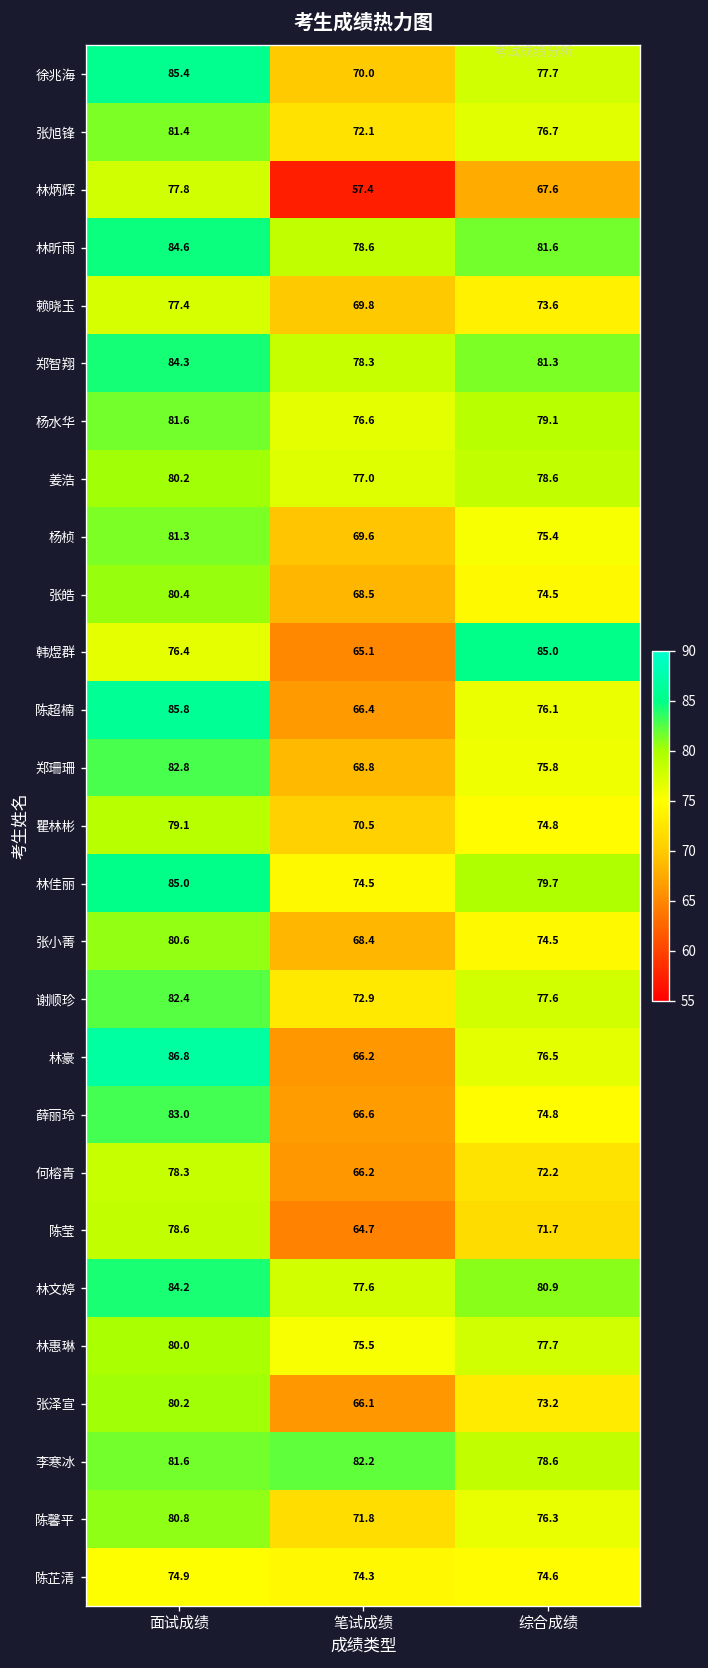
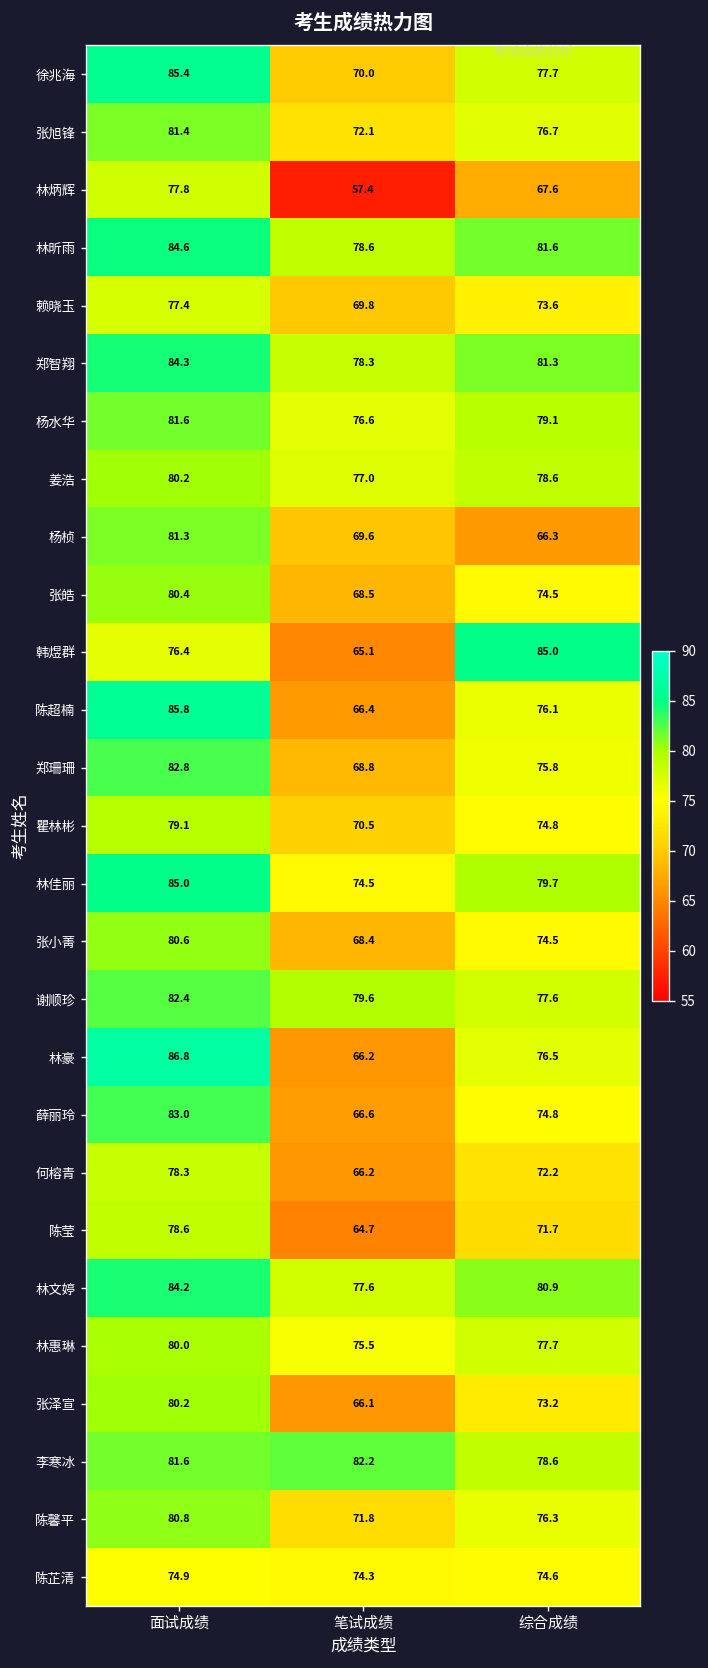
  {
    "徐兆海": {
      "面试成绩": 85.4,
      "笔试成绩": 70.0,
      "综合成绩": 77.7
    },
    "张旭锋": {
      "面试成绩": 81.4,
      "笔试成绩": 72.1,
      "综合成绩": 76.7
    },
    "林炳辉": {
      "面试成绩": 77.8,
      "笔试成绩": 57.4,
      "综合成绩": 67.6
    },
    "林昕雨": {
      "面试成绩": 84.6,
      "笔试成绩": 78.6,
      "综合成绩": 81.6
    },
    "赖晓玉": {
      "面试成绩": 77.4,
      "笔试成绩": 69.8,
      "综合成绩": 73.6
    },
    "郑智翔": {
      "面试成绩": 84.3,
      "笔试成绩": 78.3,
      "综合成绩": 81.3
    },
    "杨水华": {
      "面试成绩": 81.6,
      "笔试成绩": 76.6,
      "综合成绩": 79.1
    },
    "姜浩": {
      "面试成绩": 80.2,
      "笔试成绩": 77.0,
      "综合成绩": 78.6
    },
    "杨桢": {
      "面试成绩": 81.3,
      "笔试成绩": 69.6,
-     "综合成绩": 75.4
+     "综合成绩": 66.3
    },
    "张皓": {
      "面试成绩": 80.4,
      "笔试成绩": 68.5,
      "综合成绩": 74.5
    },
    "韩煜群": {
      "面试成绩": 76.4,
      "笔试成绩": 65.1,
      "综合成绩": 85.0
    },
    "陈超楠": {
      "面试成绩": 85.8,
      "笔试成绩": 66.4,
      "综合成绩": 76.1
    },
    "郑珊珊": {
      "面试成绩": 82.8,
      "笔试成绩": 68.8,
      "综合成绩": 75.8
    },
    "瞿林彬": {
      "面试成绩": 79.1,
      "笔试成绩": 70.5,
      "综合成绩": 74.8
    },
    "林佳丽": {
      "面试成绩": 85.0,
      "笔试成绩": 74.5,
      "综合成绩": 79.7
    },
    "张小菁": {
      "面试成绩": 80.6,
      "笔试成绩": 68.4,
      "综合成绩": 74.5
    },
    "谢顺珍": {
      "面试成绩": 82.4,
-     "笔试成绩": 72.9,
+     "笔试成绩": 79.6,
      "综合成绩": 77.6
    },
    "林豪": {
      "面试成绩": 86.8,
      "笔试成绩": 66.2,
      "综合成绩": 76.5
    },
    "薛丽玲": {
      "面试成绩": 83.0,
      "笔试成绩": 66.6,
      "综合成绩": 74.8
    },
    "何榕青": {
      "面试成绩": 78.3,
      "笔试成绩": 66.2,
      "综合成绩": 72.2
    },
    "陈莹": {
      "面试成绩": 78.6,
      "笔试成绩": 64.7,
      "综合成绩": 71.7
    },
    "林文婷": {
      "面试成绩": 84.2,
      "笔试成绩": 77.6,
      "综合成绩": 80.9
    },
    "林惠琳": {
      "面试成绩": 80.0,
      "笔试成绩": 75.5,
      "综合成绩": 77.7
    },
    "张泽宣": {
      "面试成绩": 80.2,
      "笔试成绩": 66.1,
      "综合成绩": 73.2
    },
    "李寒冰": {
      "面试成绩": 81.6,
      "笔试成绩": 82.2,
      "综合成绩": 78.6
    },
    "陈馨平": {
      "面试成绩": 80.8,
      "笔试成绩": 71.8,
      "综合成绩": 76.3
    },
    "陈芷清": {
      "面试成绩": 74.9,
      "笔试成绩": 74.3,
      "综合成绩": 74.6
    }
  }
